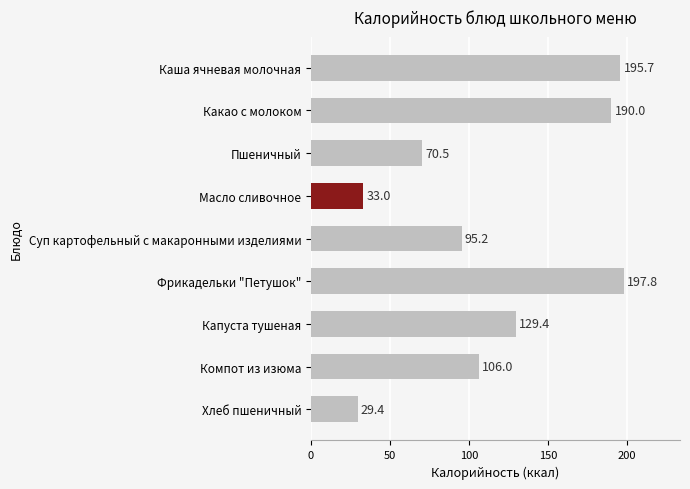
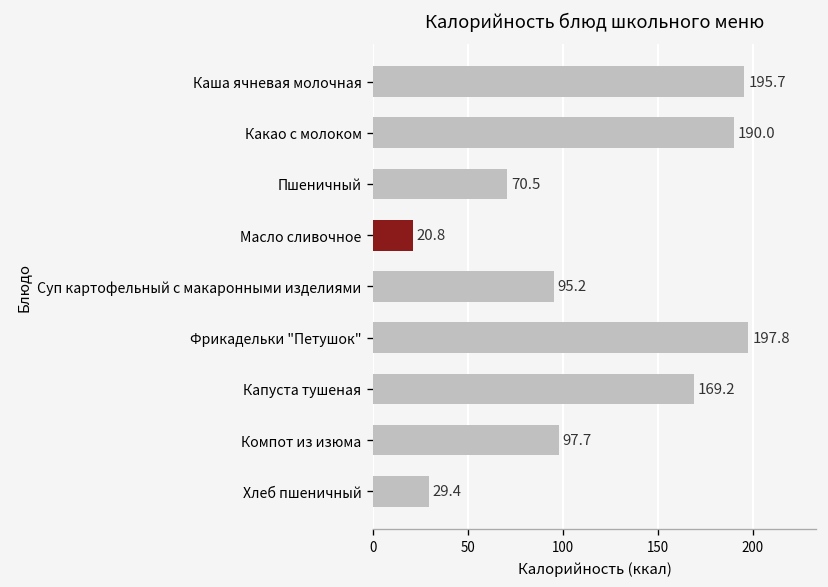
  {
    "Каша ячневая молочная": 195.7,
    "Какао с молоком": 190.0,
    "Пшеничный": 70.5,
-   "Масло сливочное": 33.0,
+   "Масло сливочное": 20.8,
    "Суп картофельный с макаронными изделиями": 95.2,
    "Фрикадельки \"Петушок\"": 197.8,
-   "Капуста тушеная": 129.4,
-   "Компот из изюма": 106.0,
+   "Капуста тушеная": 169.2,
+   "Компот из изюма": 97.7,
    "Хлеб пшеничный": 29.4
  }
